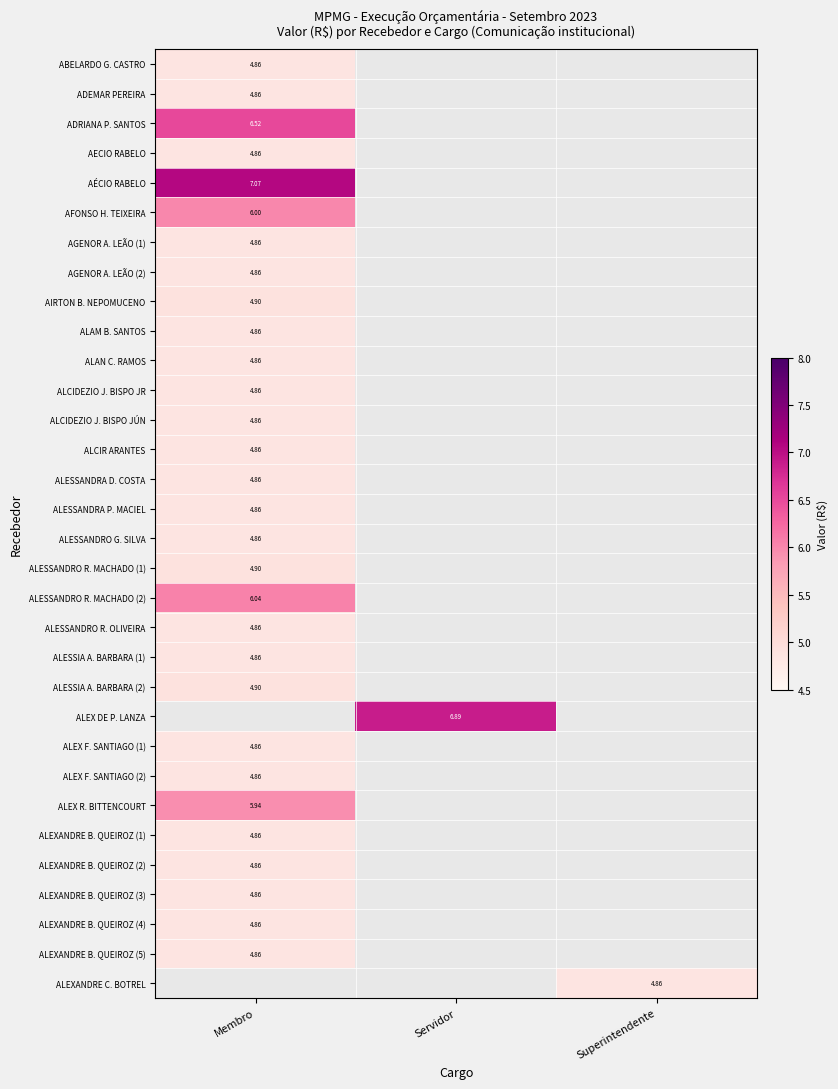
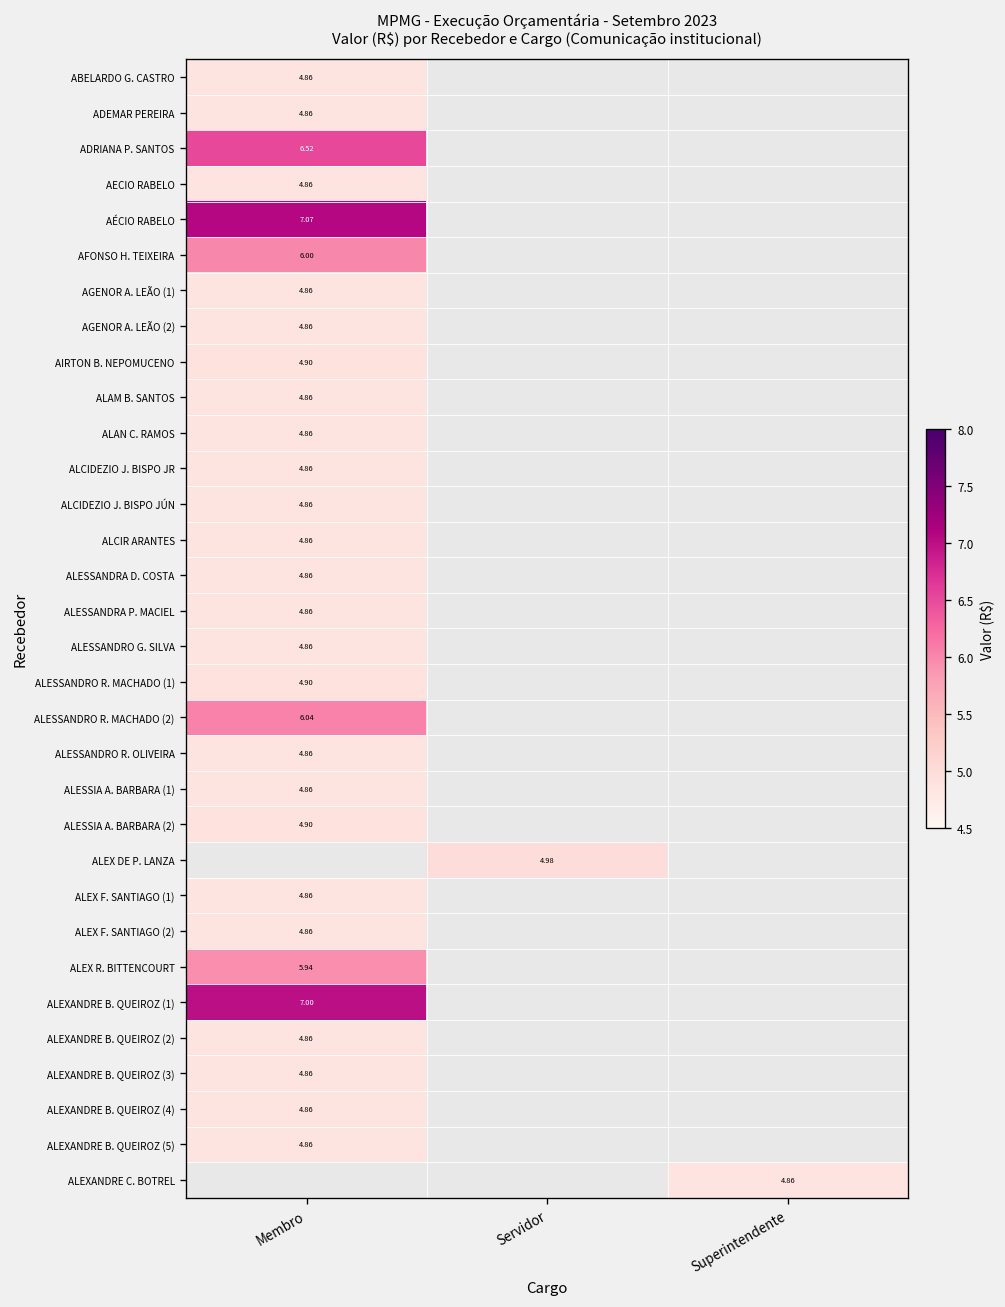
  {
    "ABELARDO G. CASTRO": {
      "Membro": 4.86
    },
    "ADEMAR PEREIRA": {
      "Membro": 4.86
    },
    "ADRIANA P. SANTOS": {
      "Membro": 6.52
    },
    "AECIO RABELO": {
      "Membro": 4.86
    },
    "AÉCIO RABELO": {
      "Membro": 7.07
    },
    "AFONSO H. TEIXEIRA": {
      "Membro": 6.00
    },
    "AGENOR A. LEÃO (1)": {
      "Membro": 4.86
    },
    "AGENOR A. LEÃO (2)": {
      "Membro": 4.86
    },
    "AIRTON B. NEPOMUCENO": {
      "Membro": 4.90
    },
    "ALAM B. SANTOS": {
      "Membro": 4.86
    },
    "ALAN C. RAMOS": {
      "Membro": 4.86
    },
    "ALCIDEZIO J. BISPO JR": {
      "Membro": 4.86
    },
    "ALCIDEZIO J. BISPO JÚN": {
      "Membro": 4.86
    },
    "ALCIR ARANTES": {
      "Membro": 4.86
    },
    "ALESSANDRA D. COSTA": {
      "Membro": 4.86
    },
    "ALESSANDRA P. MACIEL": {
      "Membro": 4.86
    },
    "ALESSANDRO G. SILVA": {
      "Membro": 4.86
    },
    "ALESSANDRO R. MACHADO (1)": {
      "Membro": 4.90
    },
    "ALESSANDRO R. MACHADO (2)": {
      "Membro": 6.04
    },
    "ALESSANDRO R. OLIVEIRA": {
      "Membro": 4.86
    },
    "ALESSIA A. BARBARA (1)": {
      "Membro": 4.86
    },
    "ALESSIA A. BARBARA (2)": {
      "Membro": 4.90
    },
    "ALEX DE P. LANZA": {
-     "Servidor": 6.89
+     "Servidor": 4.98
    },
    "ALEX F. SANTIAGO (1)": {
      "Membro": 4.86
    },
    "ALEX F. SANTIAGO (2)": {
      "Membro": 4.86
    },
    "ALEX R. BITTENCOURT": {
      "Membro": 5.94
    },
    "ALEXANDRE B. QUEIROZ (1)": {
-     "Membro": 4.86
+     "Membro": 7.00
    },
    "ALEXANDRE B. QUEIROZ (2)": {
      "Membro": 4.86
    },
    "ALEXANDRE B. QUEIROZ (3)": {
      "Membro": 4.86
    },
    "ALEXANDRE B. QUEIROZ (4)": {
      "Membro": 4.86
    },
    "ALEXANDRE B. QUEIROZ (5)": {
      "Membro": 4.86
    },
    "ALEXANDRE C. BOTREL": {
      "Superintendente": 4.86
    }
  }
